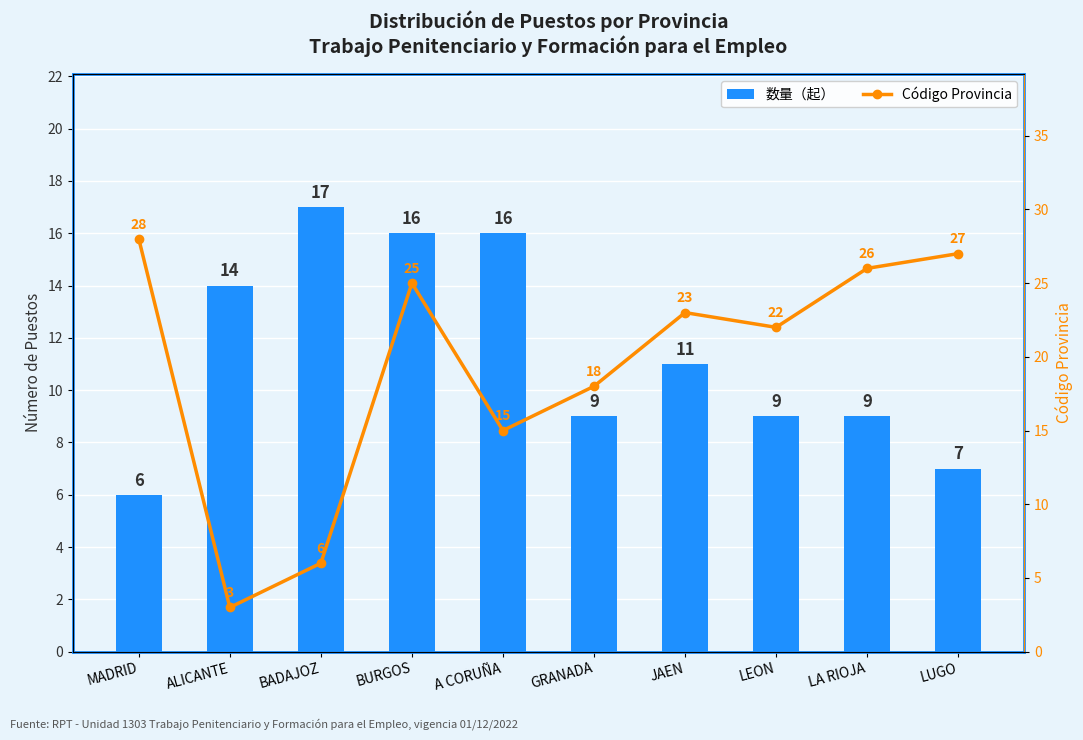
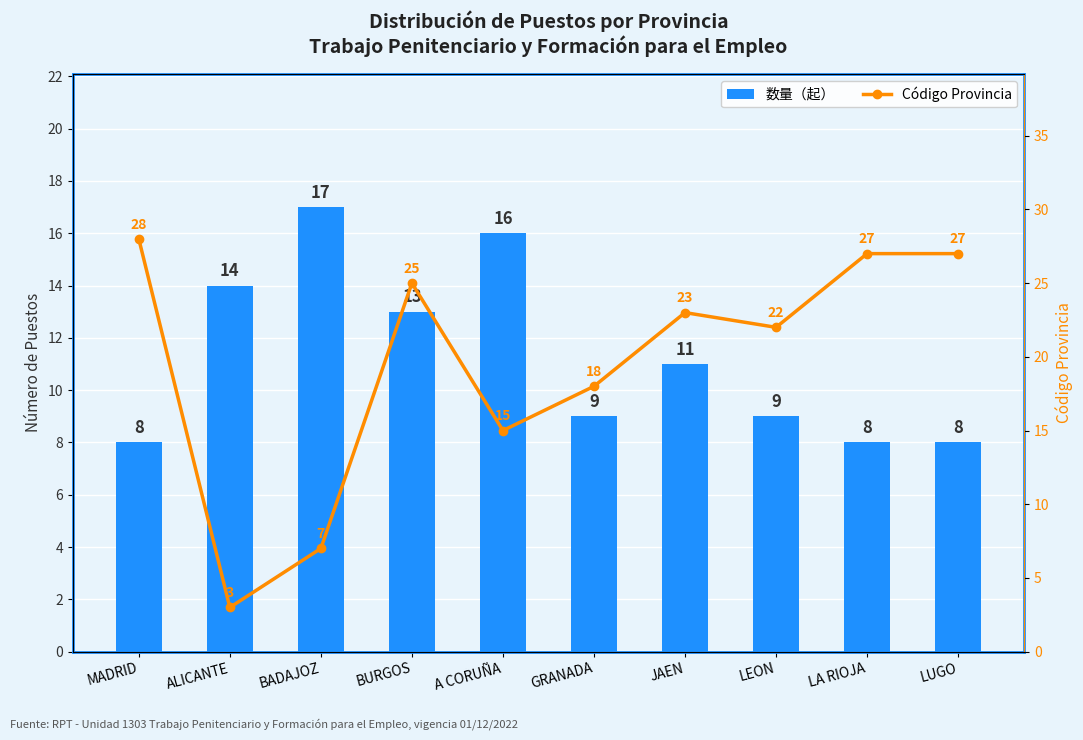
  {
    "数量（起）": {
-     "MADRID": 6,
+     "MADRID": 8,
      "ALICANTE": 14,
      "BADAJOZ": 17,
-     "BURGOS": 16,
+     "BURGOS": 13,
      "A CORUÑA": 16,
      "GRANADA": 9,
      "JAEN": 11,
      "LEON": 9,
-     "LA RIOJA": 9,
-     "LUGO": 7
+     "LA RIOJA": 8,
+     "LUGO": 8
    },
    "Código Provincia": {
      "MADRID": 28,
      "ALICANTE": 3,
-     "BADAJOZ": 6,
+     "BADAJOZ": 7,
      "BURGOS": 25,
      "A CORUÑA": 15,
      "GRANADA": 18,
      "JAEN": 23,
      "LEON": 22,
-     "LA RIOJA": 26,
+     "LA RIOJA": 27,
      "LUGO": 27
    }
  }
